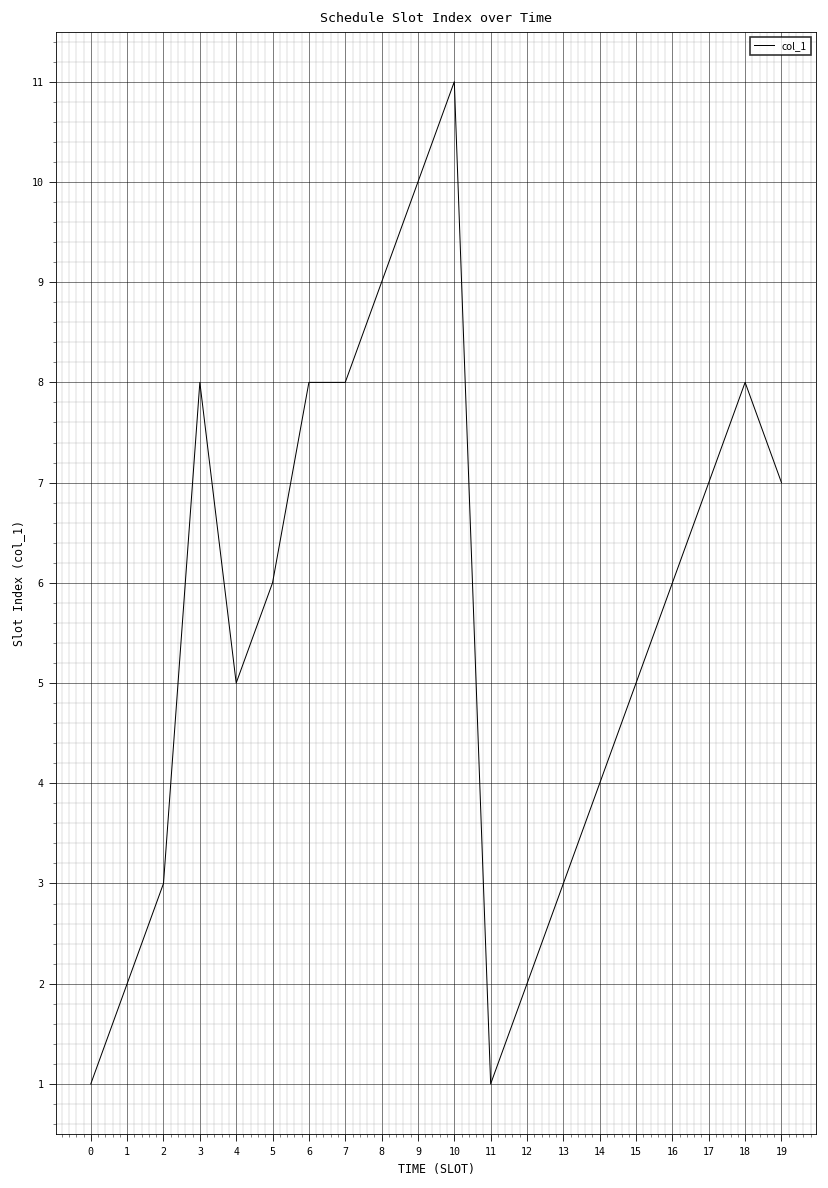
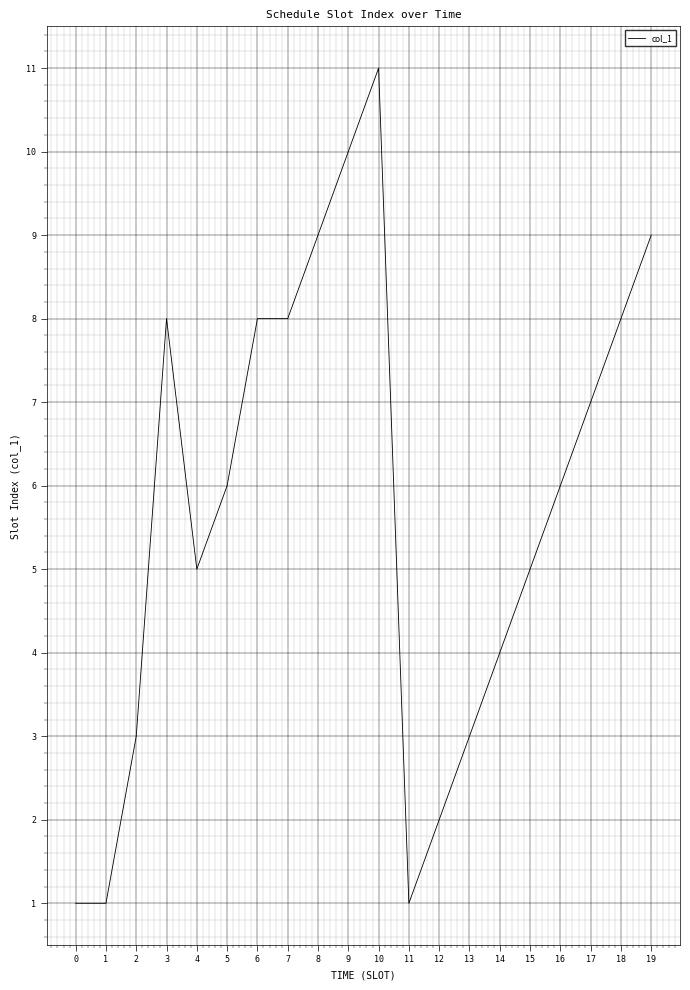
  {
    "0": 1,
-   "1": 2,
+   "1": 1,
    "2": 3,
    "3": 8,
    "4": 5,
    "5": 6,
    "6": 8,
    "7": 8,
    "8": 9,
    "9": 10,
    "10": 11,
    "11": 1,
    "12": 2,
    "13": 3,
    "14": 4,
    "15": 5,
    "16": 6,
    "17": 7,
    "18": 8,
-   "19": 7
+   "19": 9
  }
